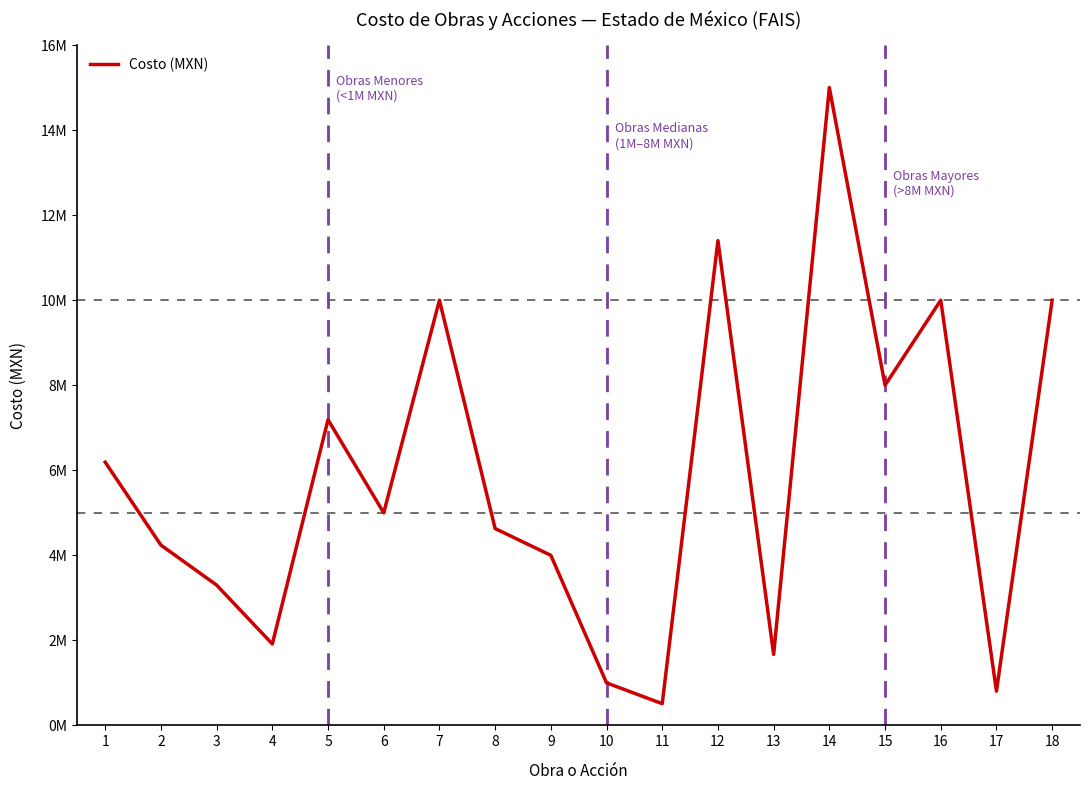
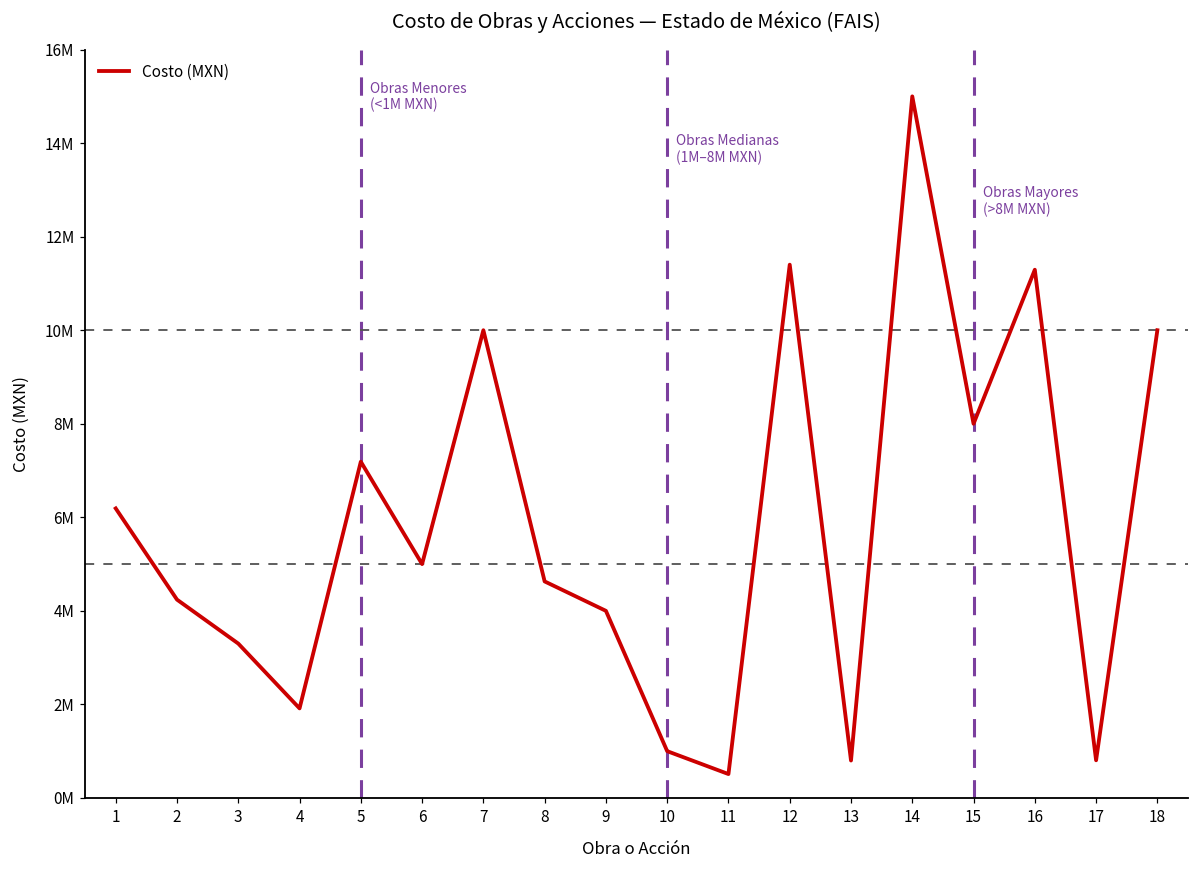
  {
    "1": 6200000,
    "2": 4200000,
    "3": 3300000,
    "4": 1900000,
    "5": 7200000,
    "6": 5000000,
    "7": 10000000,
    "8": 4600000,
    "9": 4000000,
    "10": 1000000,
    "11": 500000,
    "12": 11400000,
-   "13": 1700000,
+   "13": 800000,
    "14": 15000000,
    "15": 8000000,
-   "16": 10000000,
+   "16": 11300000,
    "17": 800000,
    "18": 10000000
  }
